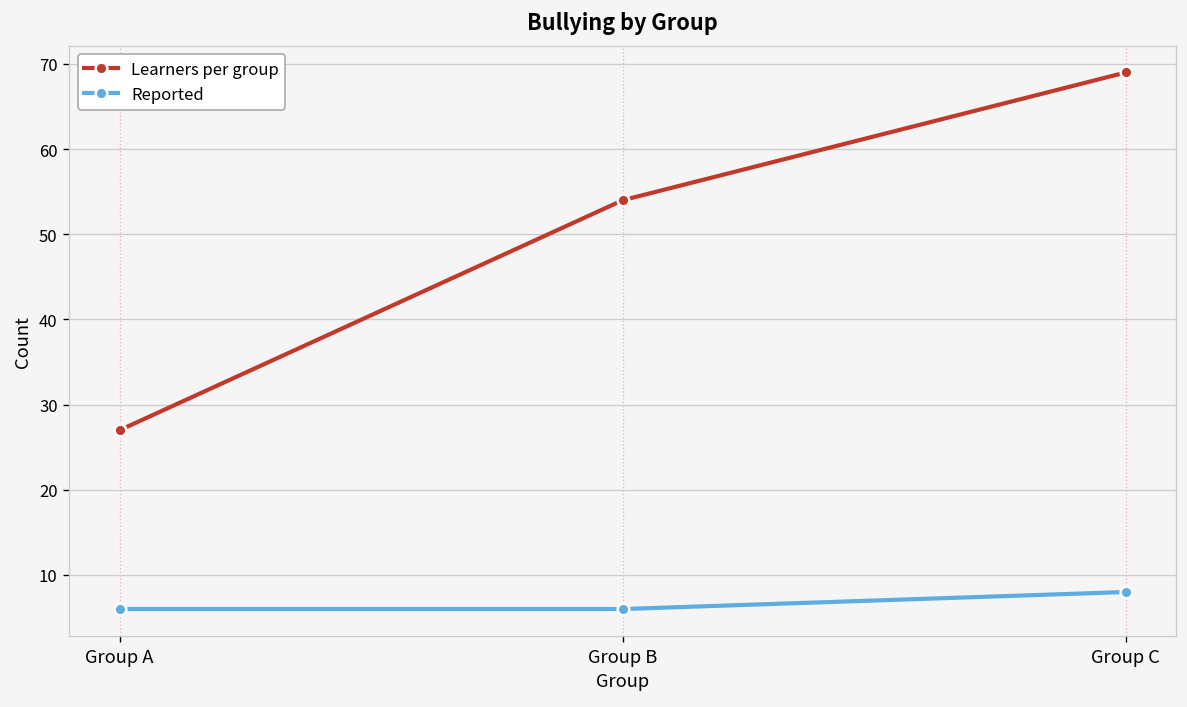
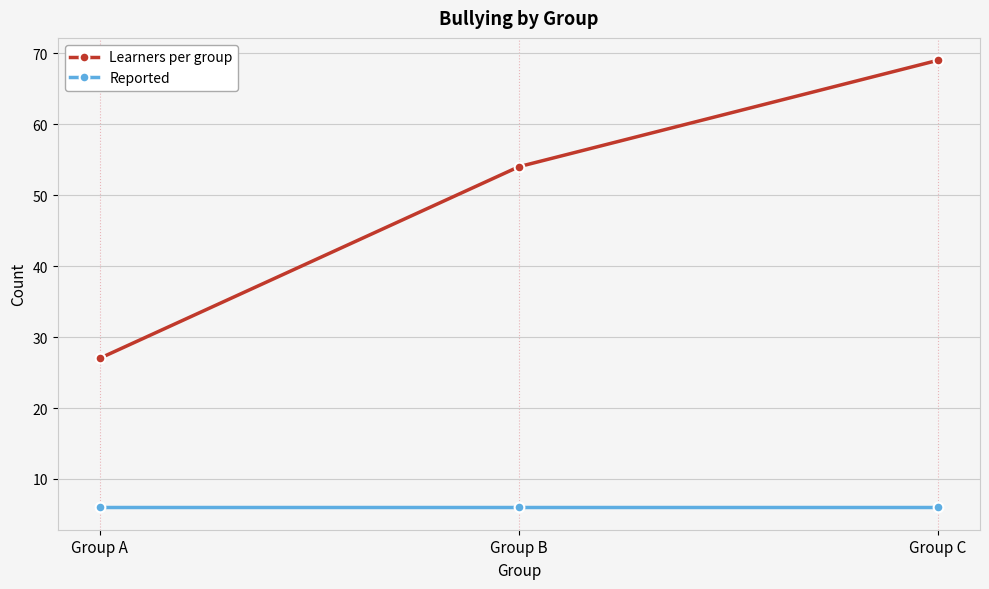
  {
    "Learners per group": {
      "Group A": 27,
      "Group B": 54,
      "Group C": 69
    },
    "Reported": {
      "Group A": 6,
      "Group B": 6,
-     "Group C": 8
+     "Group C": 6
    }
  }
